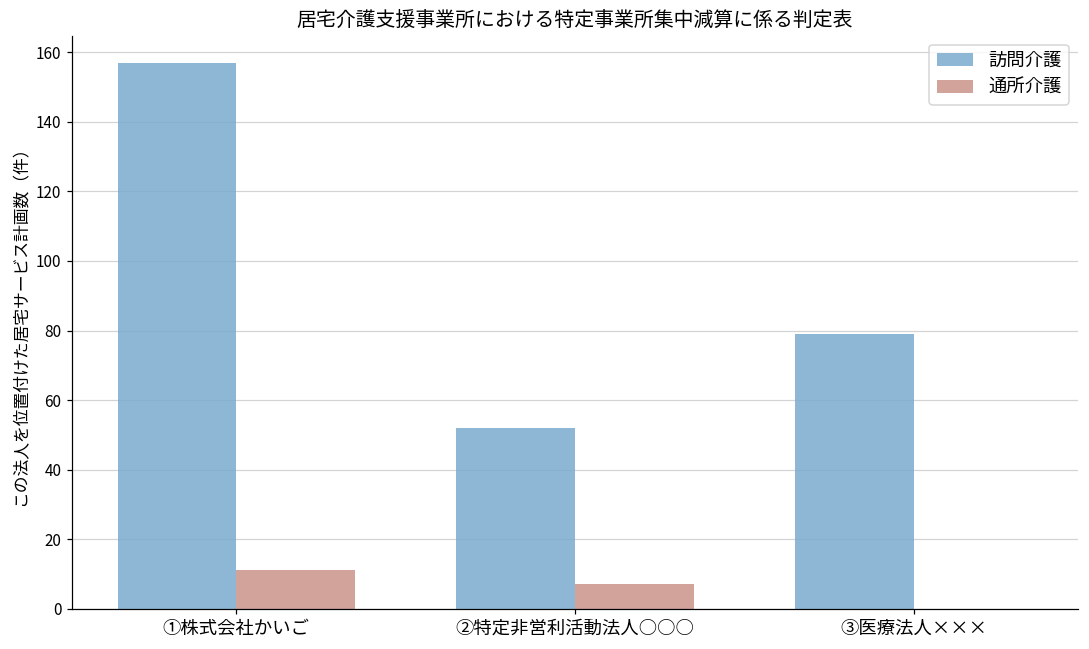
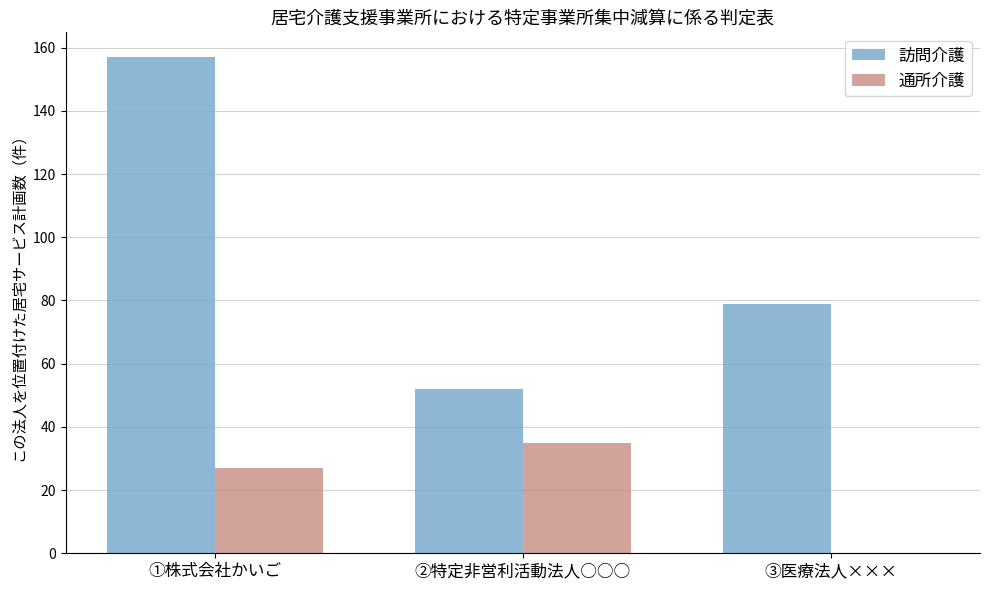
  {
    "訪問介護": {
      "①株式会社かいご": 157,
      "②特定非営利活動法人○○○": 52,
      "③医療法人×××": 79
    },
    "通所介護": {
-     "①株式会社かいご": 11,
-     "②特定非営利活動法人○○○": 7,
+     "①株式会社かいご": 27,
+     "②特定非営利活動法人○○○": 35,
      "③医療法人×××": 0
    }
  }
